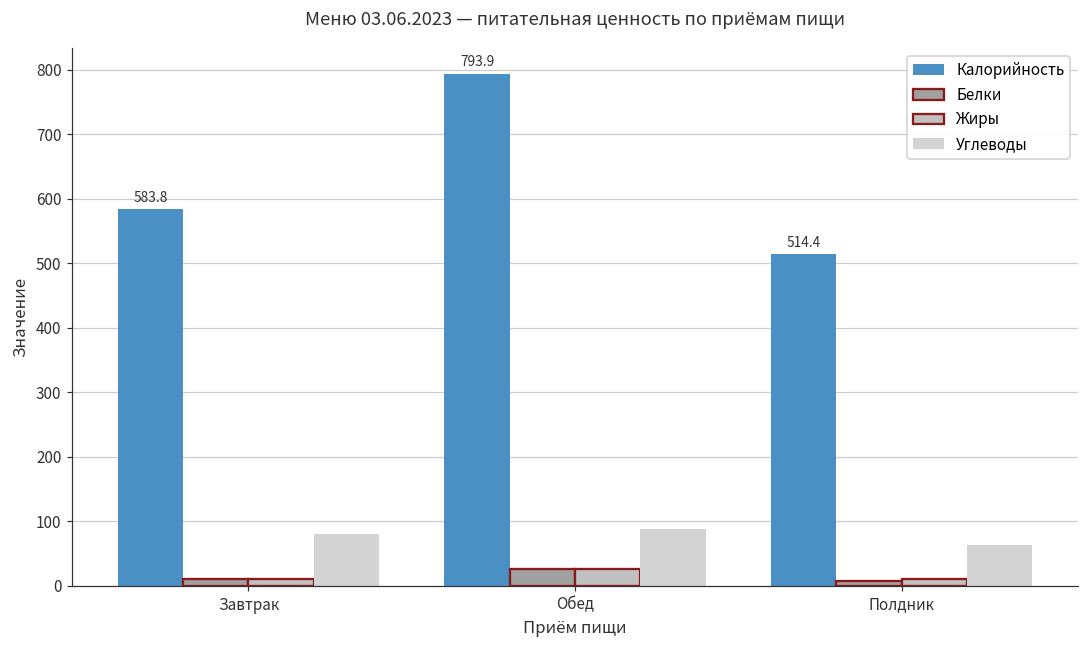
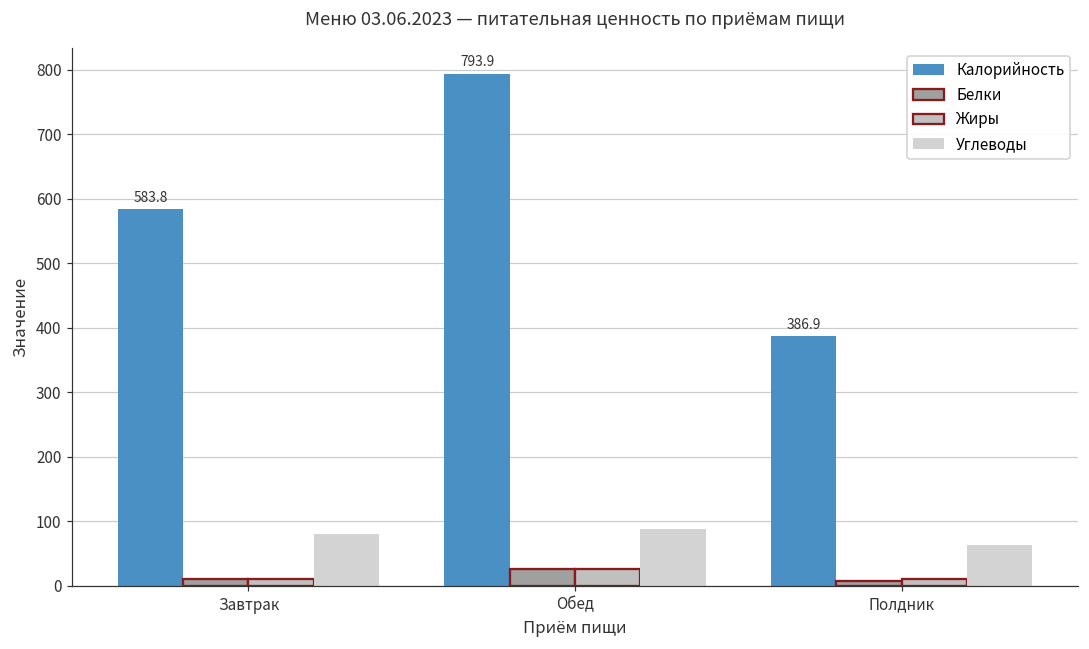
  {
    "Калорийность": {
      "Завтрак": 583.8,
      "Обед": 793.9,
-     "Полдник": 514.4
+     "Полдник": 386.9
    }
  }
